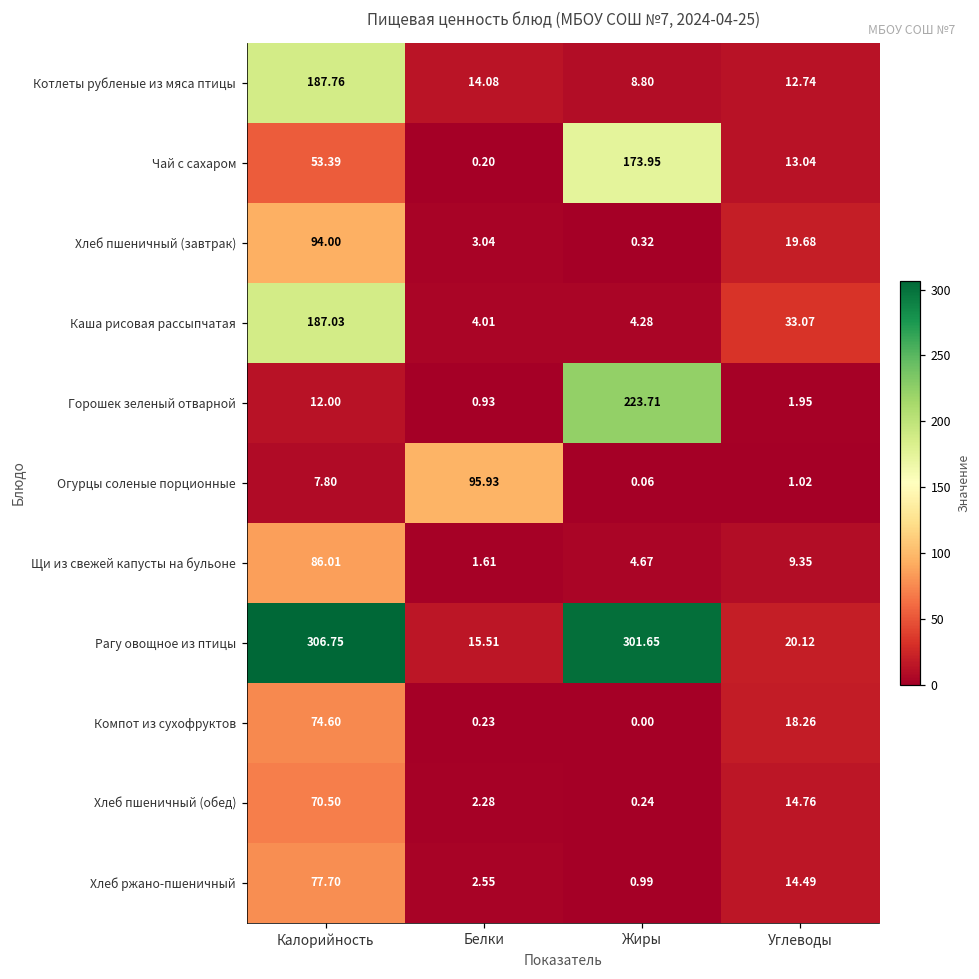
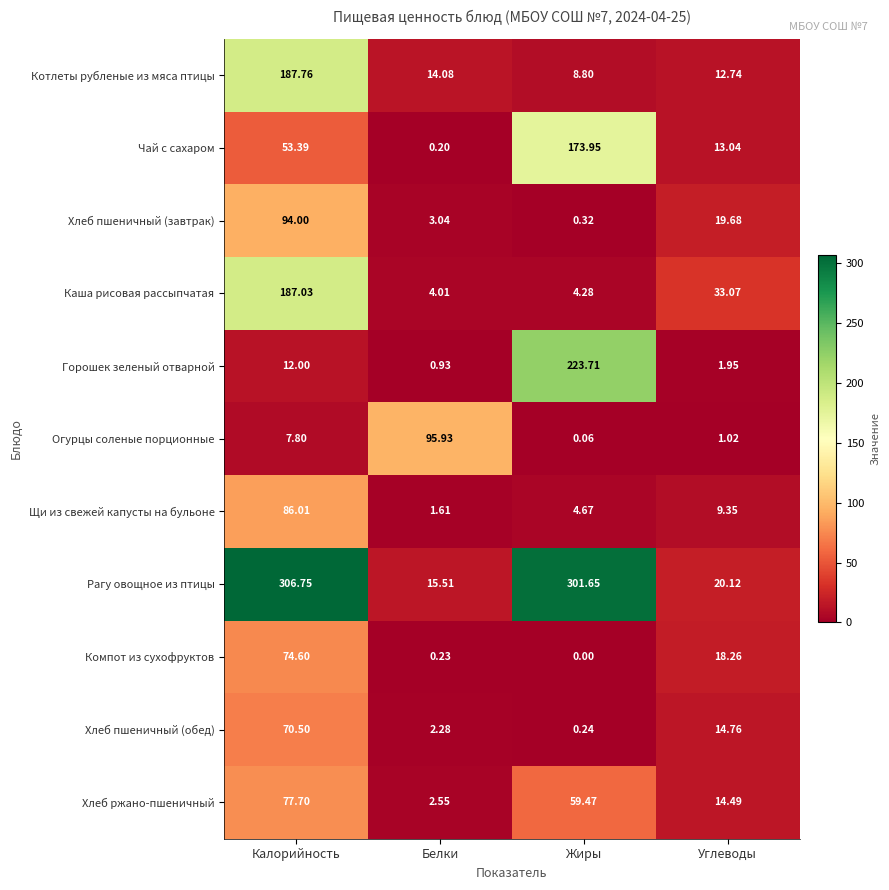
  {
    "Котлеты рубленые из мяса птицы": {
      "Калорийность": 187.76,
      "Белки": 14.08,
      "Жиры": 8.80,
      "Углеводы": 12.74
    },
    "Чай с сахаром": {
      "Калорийность": 53.39,
      "Белки": 0.20,
      "Жиры": 173.95,
      "Углеводы": 13.04
    },
    "Хлеб пшеничный (завтрак)": {
      "Калорийность": 94.00,
      "Белки": 3.04,
      "Жиры": 0.32,
      "Углеводы": 19.68
    },
    "Каша рисовая рассыпчатая": {
      "Калорийность": 187.03,
      "Белки": 4.01,
      "Жиры": 4.28,
      "Углеводы": 33.07
    },
    "Горошек зеленый отварной": {
      "Калорийность": 12.00,
      "Белки": 0.93,
      "Жиры": 223.71,
      "Углеводы": 1.95
    },
    "Огурцы соленые порционные": {
      "Калорийность": 7.80,
      "Белки": 95.93,
      "Жиры": 0.06,
      "Углеводы": 1.02
    },
    "Щи из свежей капусты на бульоне": {
      "Калорийность": 86.01,
      "Белки": 1.61,
      "Жиры": 4.67,
      "Углеводы": 9.35
    },
    "Рагу овощное из птицы": {
      "Калорийность": 306.75,
      "Белки": 15.51,
      "Жиры": 301.65,
      "Углеводы": 20.12
    },
    "Компот из сухофруктов": {
      "Калорийность": 74.60,
      "Белки": 0.23,
      "Жиры": 0.00,
      "Углеводы": 18.26
    },
    "Хлеб пшеничный (обед)": {
      "Калорийность": 70.50,
      "Белки": 2.28,
      "Жиры": 0.24,
      "Углеводы": 14.76
    },
    "Хлеб ржано-пшеничный": {
      "Калорийность": 77.70,
      "Белки": 2.55,
-     "Жиры": 0.99,
+     "Жиры": 59.47,
      "Углеводы": 14.49
    }
  }
